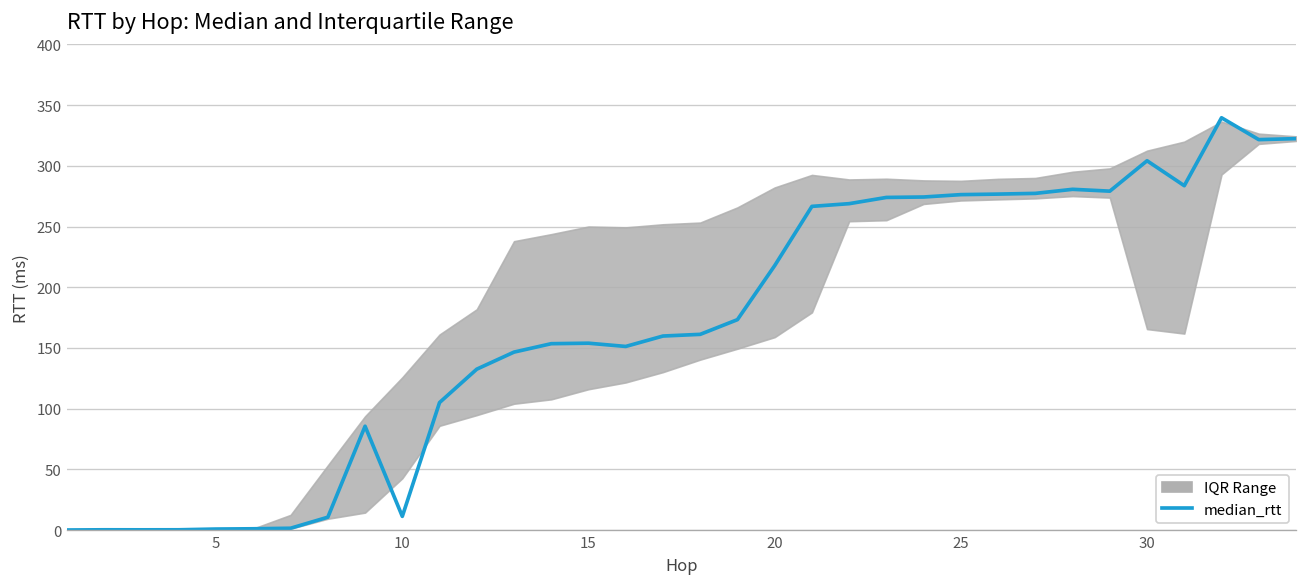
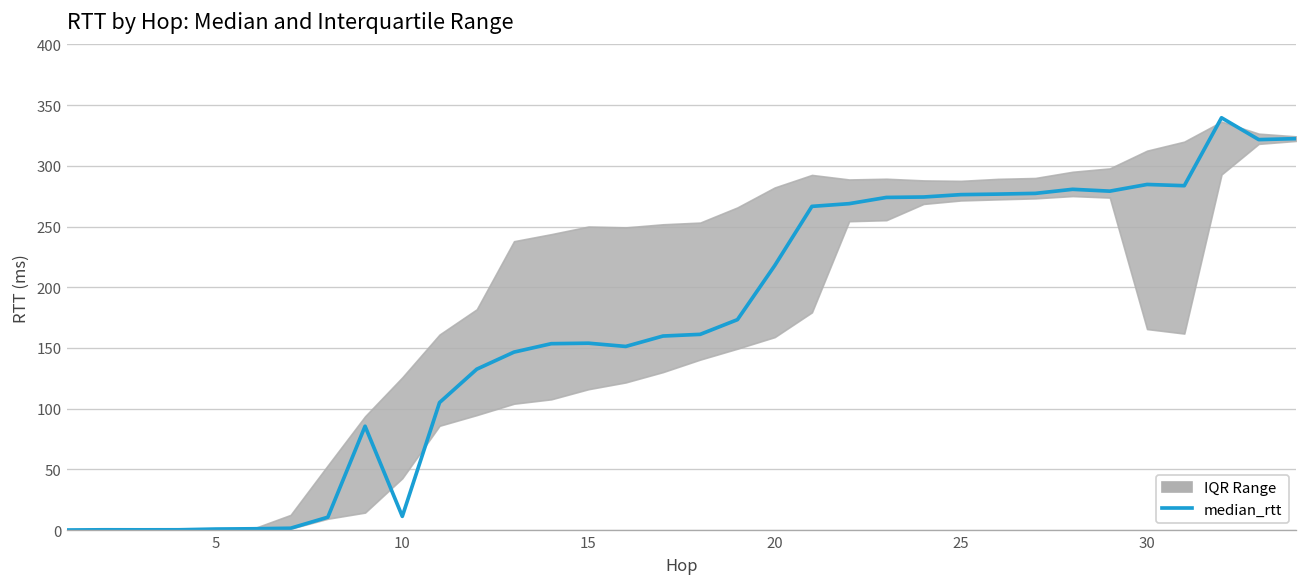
  {
    "median_rtt": {
      "10": 11,
      "15": 154,
      "20": 218,
      "25": 276,
-     "30": 304
+     "30": 285
    }
  }
